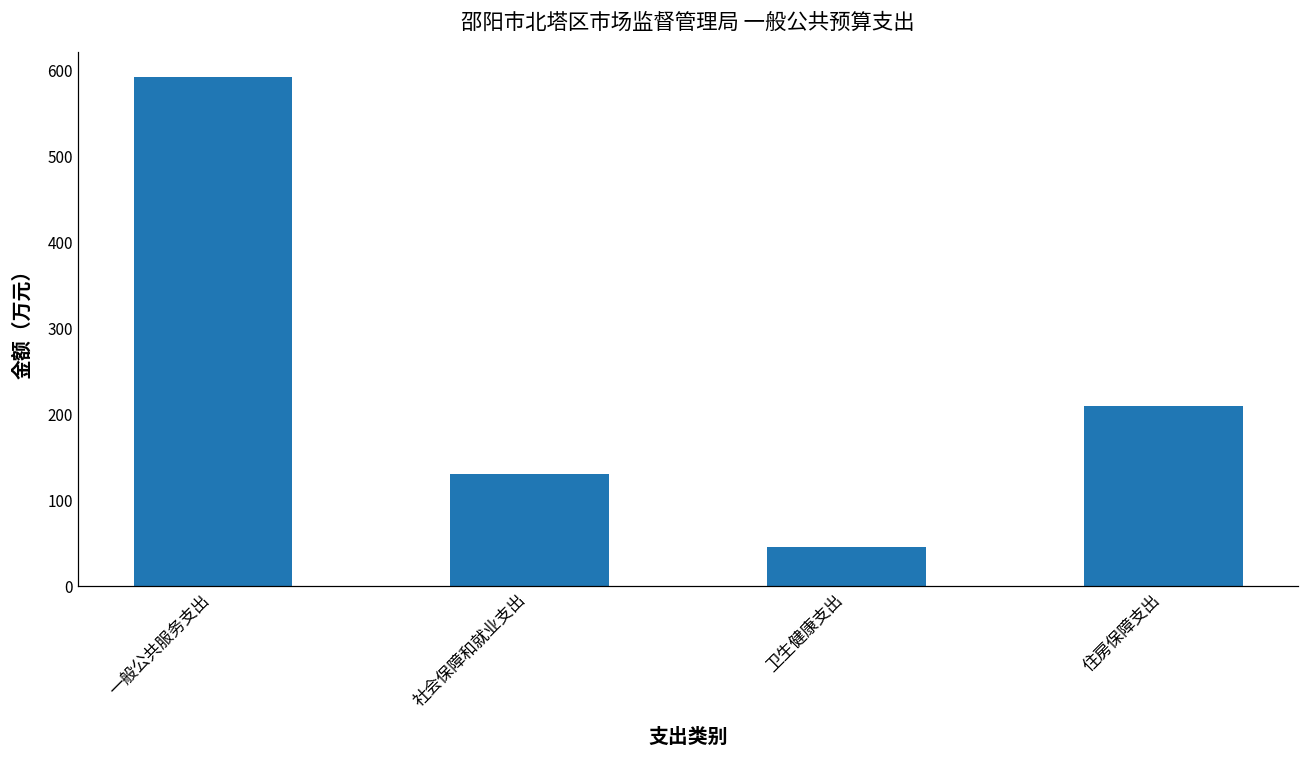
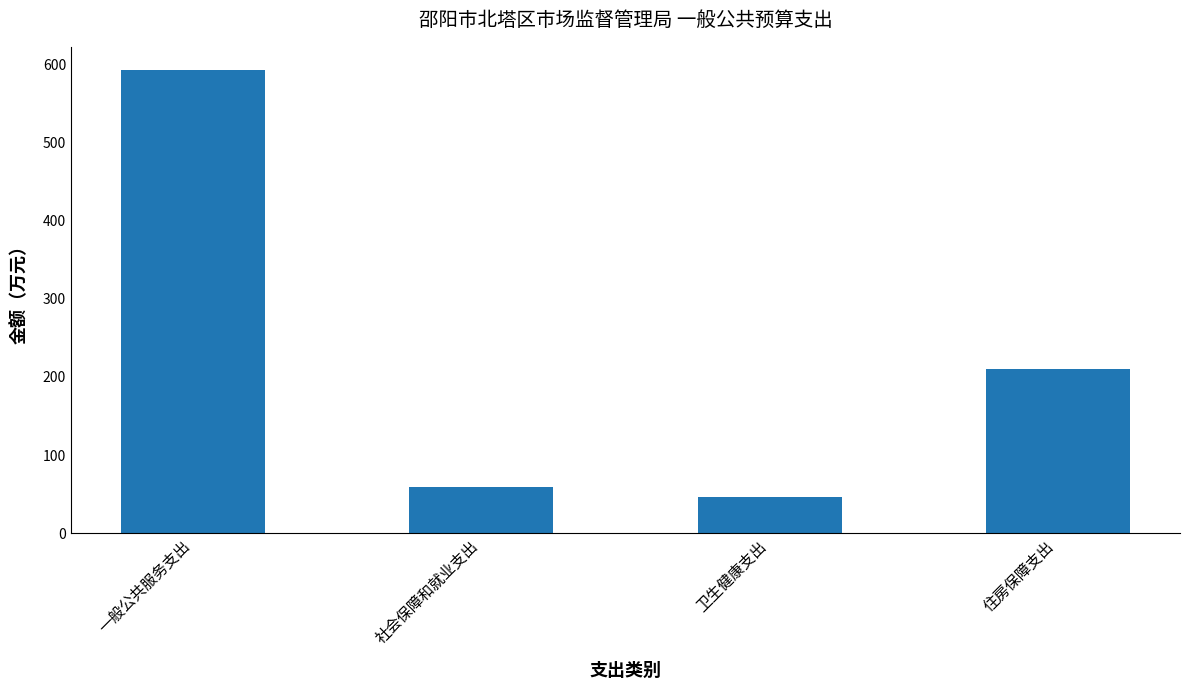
  {
    "一般公共服务支出": 590,
-   "社会保障和就业支出": 130,
+   "社会保障和就业支出": 60,
    "卫生健康支出": 50,
    "住房保障支出": 210
  }
